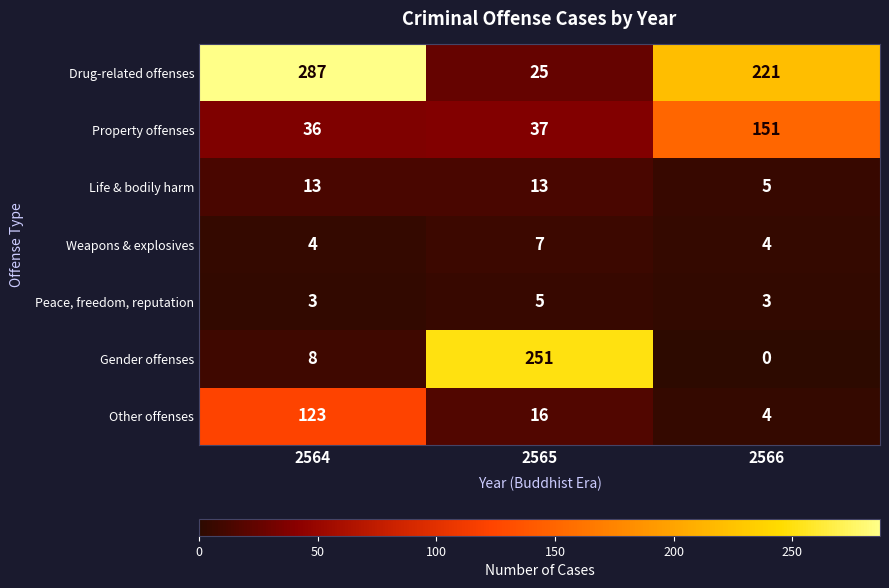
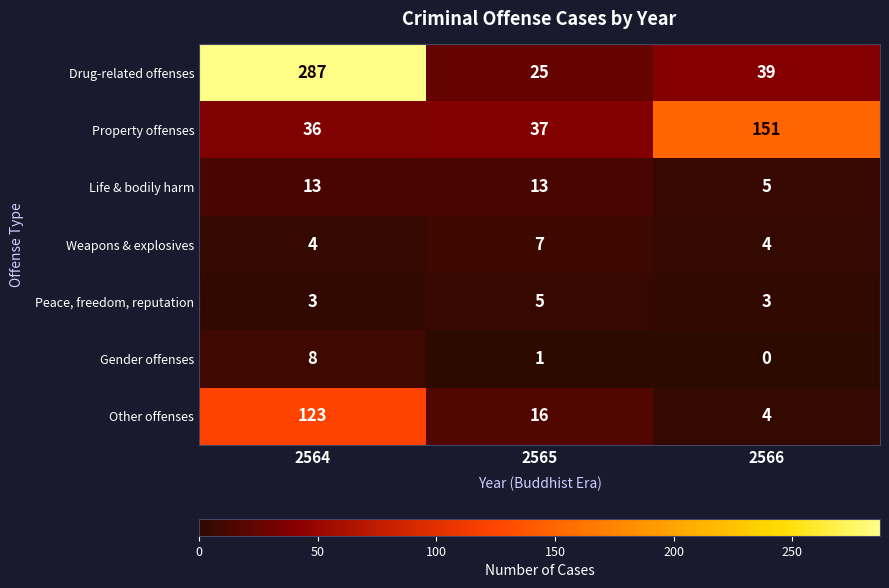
  {
    "Drug-related offenses": {
      "2564": 287,
      "2565": 25,
-     "2566": 221
+     "2566": 39
    },
    "Property offenses": {
      "2564": 36,
      "2565": 37,
      "2566": 151
    },
    "Life & bodily harm": {
      "2564": 13,
      "2565": 13,
      "2566": 5
    },
    "Weapons & explosives": {
      "2564": 4,
      "2565": 7,
      "2566": 4
    },
    "Peace, freedom, reputation": {
      "2564": 3,
      "2565": 5,
      "2566": 3
    },
    "Gender offenses": {
      "2564": 8,
-     "2565": 251,
+     "2565": 1,
      "2566": 0
    },
    "Other offenses": {
      "2564": 123,
      "2565": 16,
      "2566": 4
    }
  }
